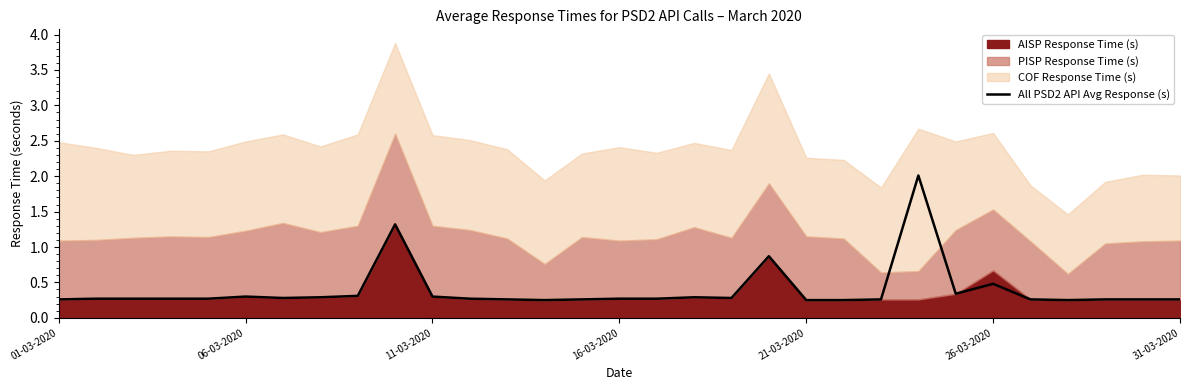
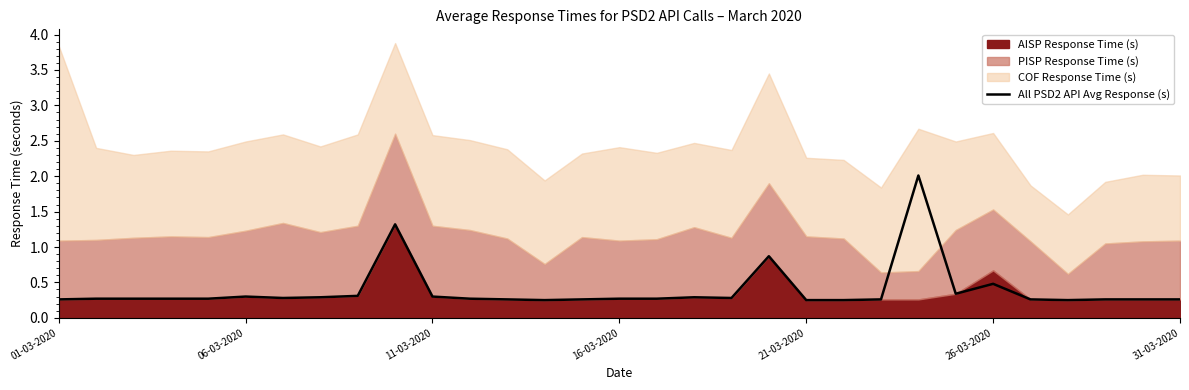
  {
    "All PSD2 API Avg Response (s)": {
      "26-03-2020": 0.5
    },
    "AISP Response Time (s)": {
      "26-03-2020": 0.7
    },
    "PISP Response Time (s)": {
      "01-03-2020": 0.8,
      "06-03-2020": 0.9,
      "11-03-2020": 1.0,
      "16-03-2020": 0.8,
      "21-03-2020": 0.9,
      "26-03-2020": 0.9,
      "31-03-2020": 0.8
    },
    "COF Response Time (s)": {
-     "01-03-2020": 1.4,
+     "01-03-2020": 2.8,
      "06-03-2020": 1.3,
      "11-03-2020": 1.3,
      "16-03-2020": 1.3,
      "21-03-2020": 1.1,
      "26-03-2020": 1.1,
      "31-03-2020": 0.9
    }
  }
